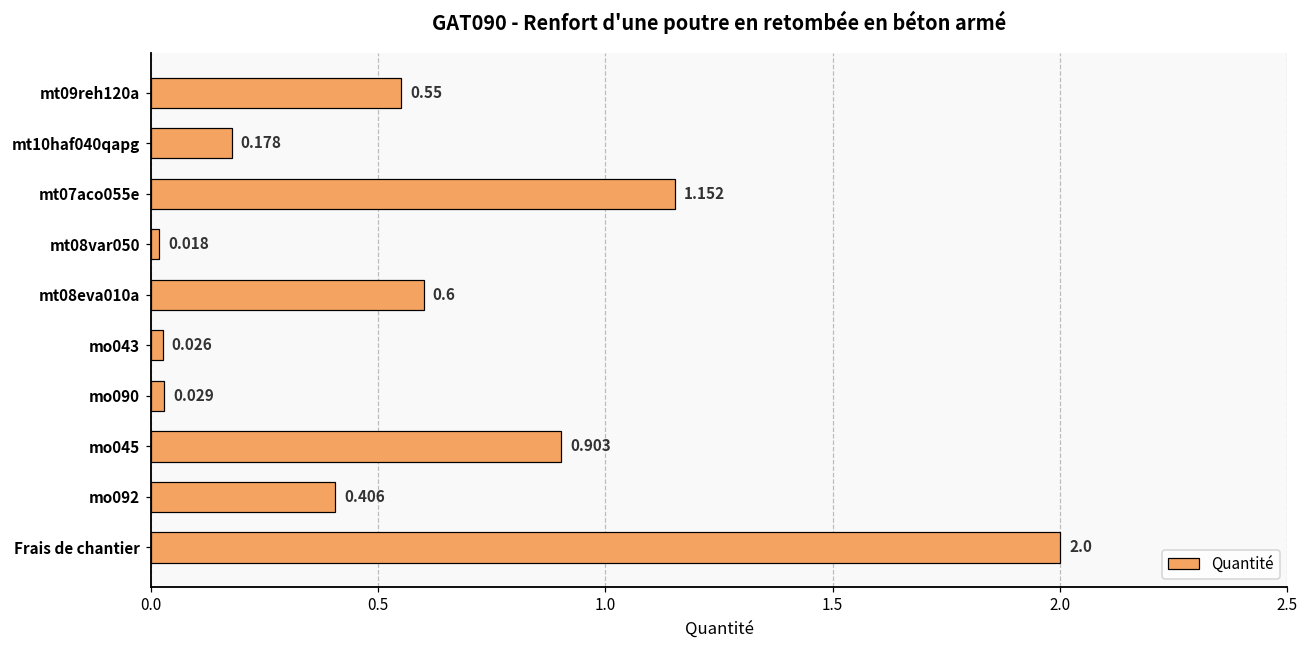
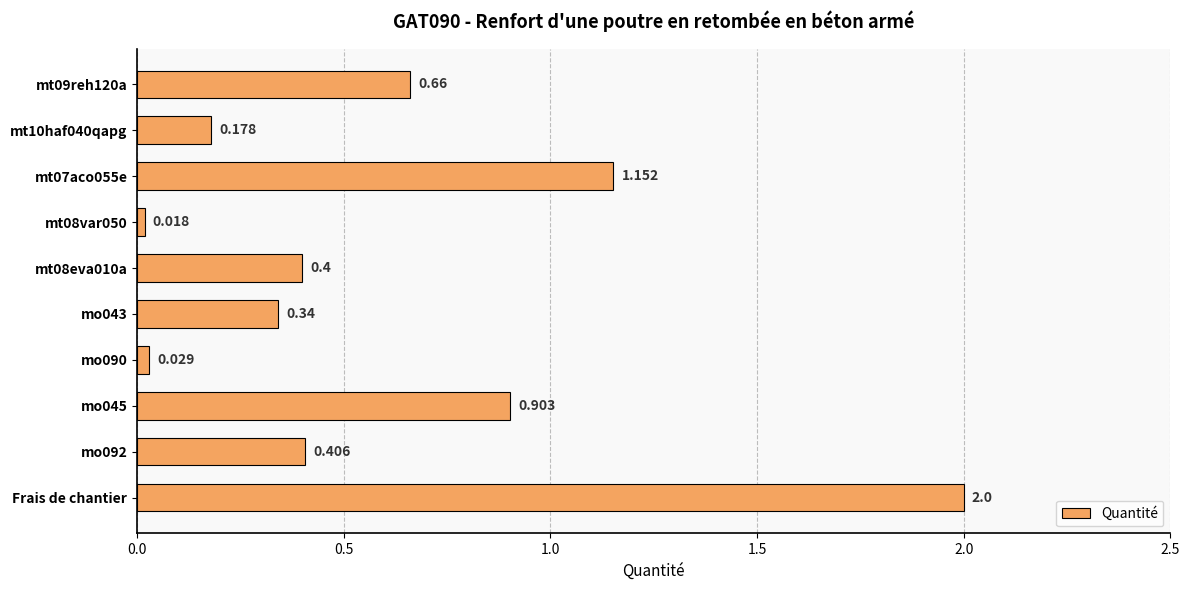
  {
-   "mt09reh120a": 0.55,
+   "mt09reh120a": 0.66,
    "mt10haf040qapg": 0.178,
    "mt07aco055e": 1.152,
    "mt08var050": 0.018,
-   "mt08eva010a": 0.6,
-   "mo043": 0.026,
+   "mt08eva010a": 0.4,
+   "mo043": 0.34,
    "mo090": 0.029,
    "mo045": 0.903,
    "mo092": 0.406,
    "Frais de chantier": 2.0
  }
